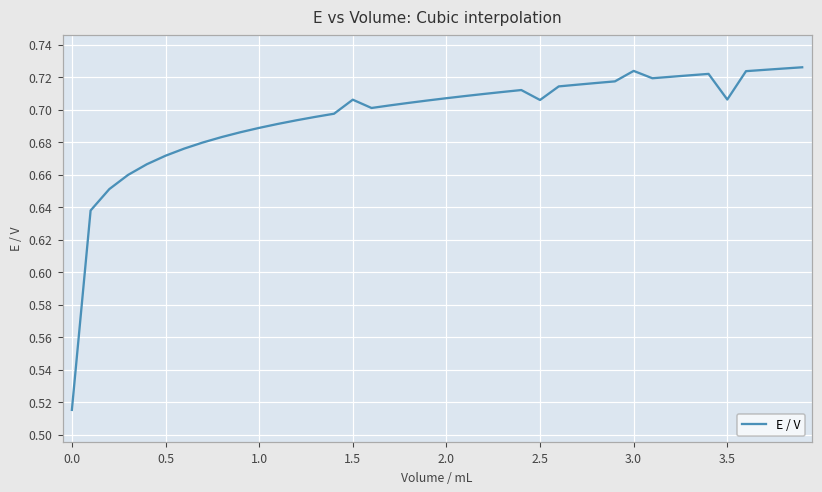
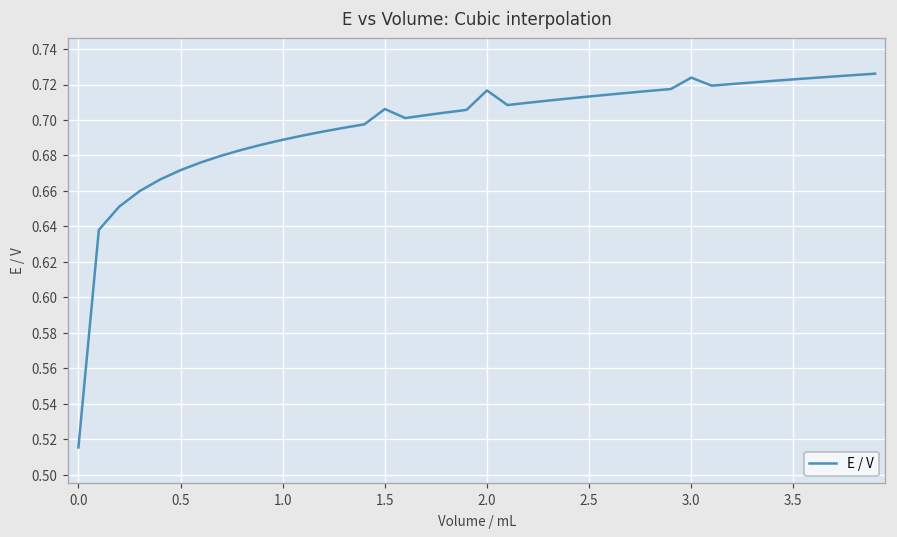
  {
    "0.0": 0.515,
    "0.5": 0.672,
    "1.0": 0.689,
    "1.5": 0.706,
-   "2.0": 0.707,
-   "2.5": 0.706,
+   "2.0": 0.717,
+   "2.5": 0.713,
    "3.0": 0.724,
-   "3.5": 0.706
+   "3.5": 0.723
  }
